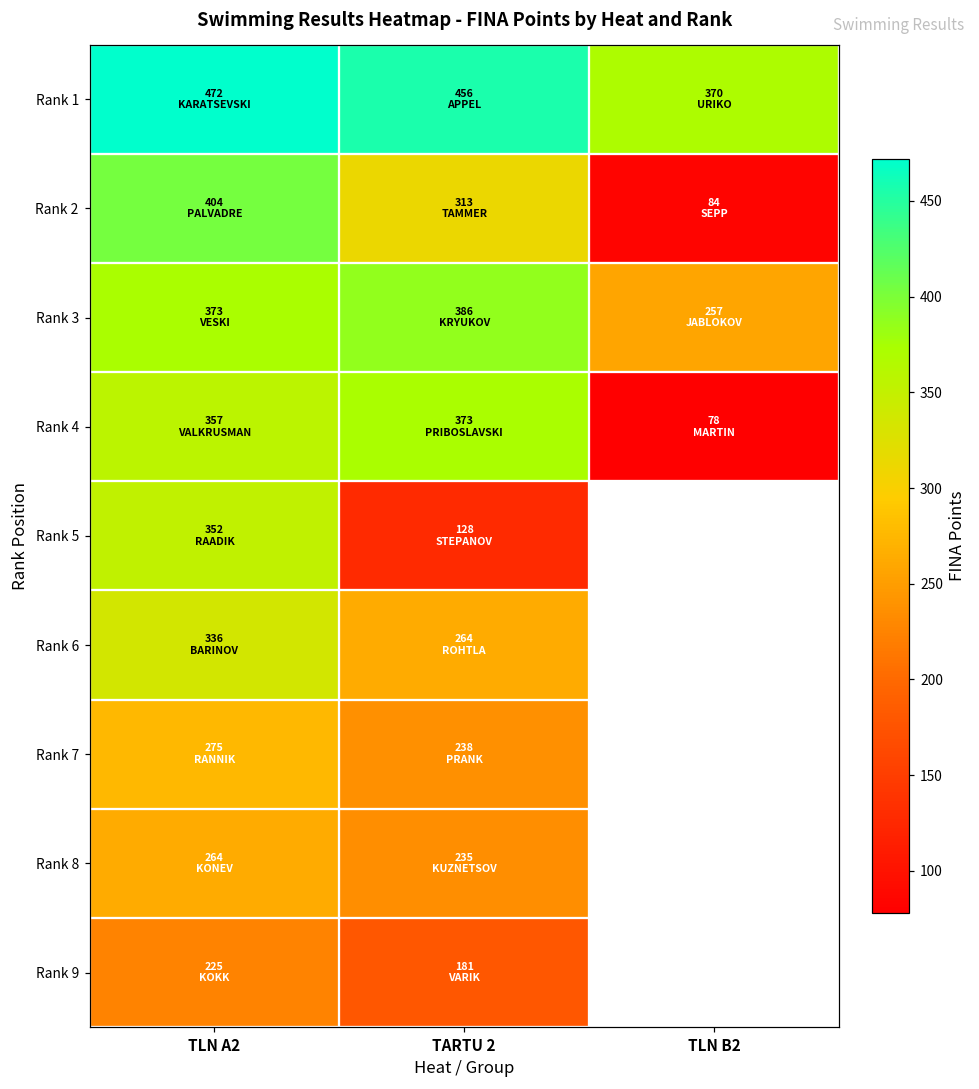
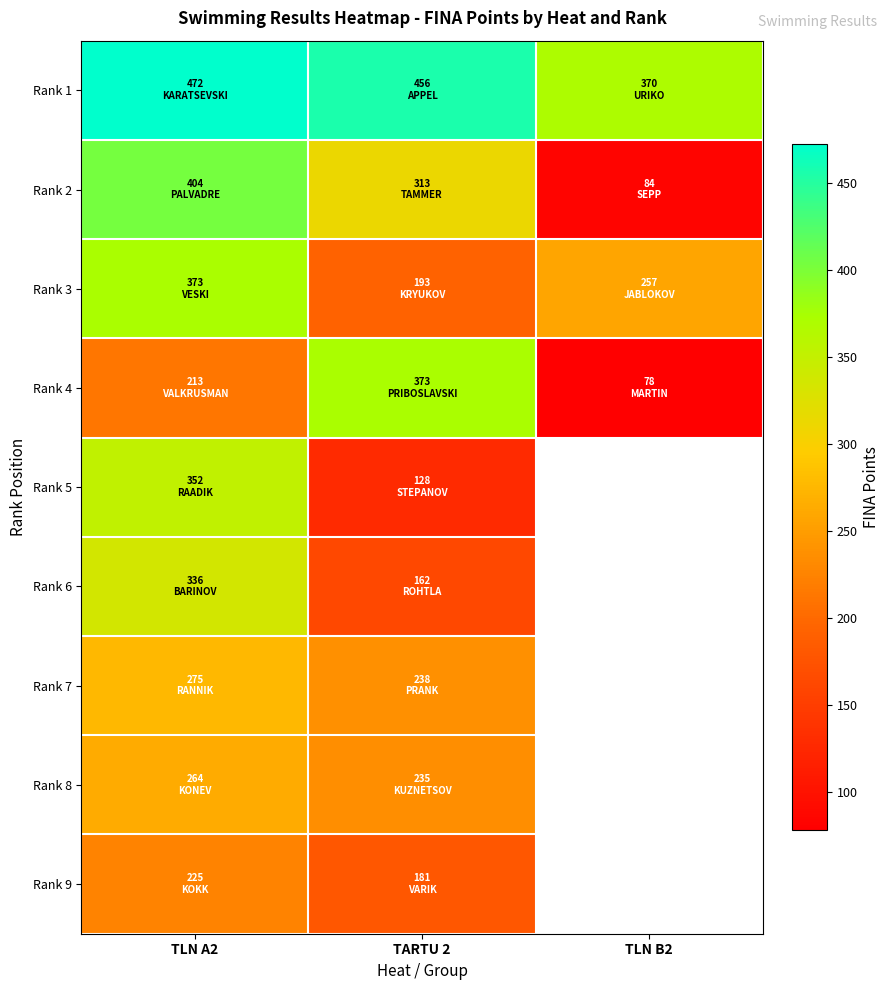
  {
    "Rank 1": {
      "TLN A2": 472,
      "TARTU 2": 456,
      "TLN B2": 370
    },
    "Rank 2": {
      "TLN A2": 404,
      "TARTU 2": 313,
      "TLN B2": 84
    },
    "Rank 3": {
      "TLN A2": 373,
-     "TARTU 2": 386,
+     "TARTU 2": 193,
      "TLN B2": 257
    },
    "Rank 4": {
-     "TLN A2": 357,
+     "TLN A2": 213,
      "TARTU 2": 373,
      "TLN B2": 78
    },
    "Rank 5": {
      "TLN A2": 352,
      "TARTU 2": 128
    },
    "Rank 6": {
      "TLN A2": 336,
-     "TARTU 2": 264
+     "TARTU 2": 162
    },
    "Rank 7": {
      "TLN A2": 275,
      "TARTU 2": 238
    },
    "Rank 8": {
      "TLN A2": 264,
      "TARTU 2": 235
    },
    "Rank 9": {
      "TLN A2": 225,
      "TARTU 2": 181
    }
  }
